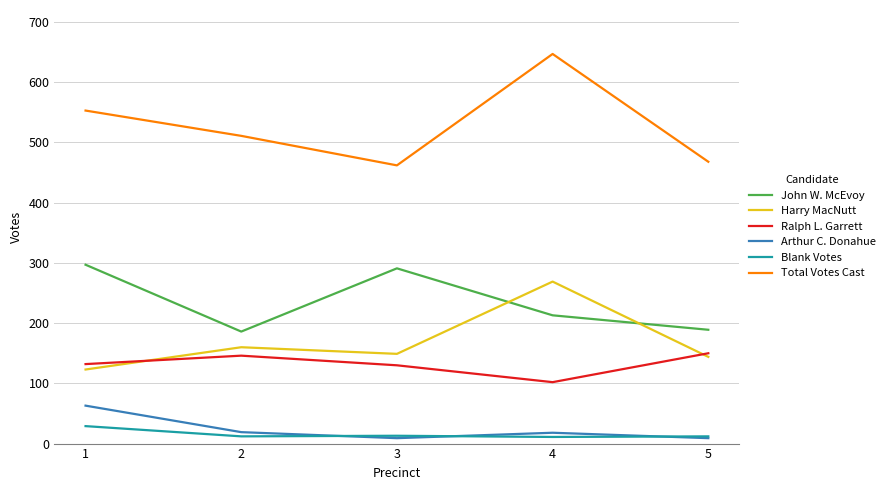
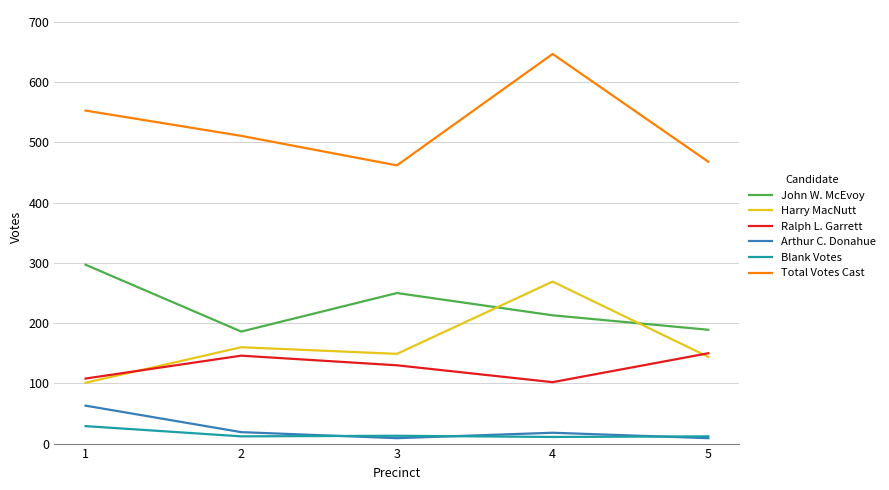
  {
    "John W. McEvoy": {
      "1": 300,
      "2": 190,
-     "3": 290,
+     "3": 250,
      "4": 210,
      "5": 190
    },
    "Harry MacNutt": {
-     "1": 120,
+     "1": 100,
      "2": 160,
      "3": 150,
      "4": 270,
      "5": 140
    },
    "Ralph L. Garrett": {
-     "1": 130,
+     "1": 110,
      "2": 150,
      "3": 130,
      "4": 100,
      "5": 150
    },
    "Total Votes Cast": {
      "1": 550,
      "2": 510,
      "3": 460,
      "4": 650,
      "5": 470
    }
  }
